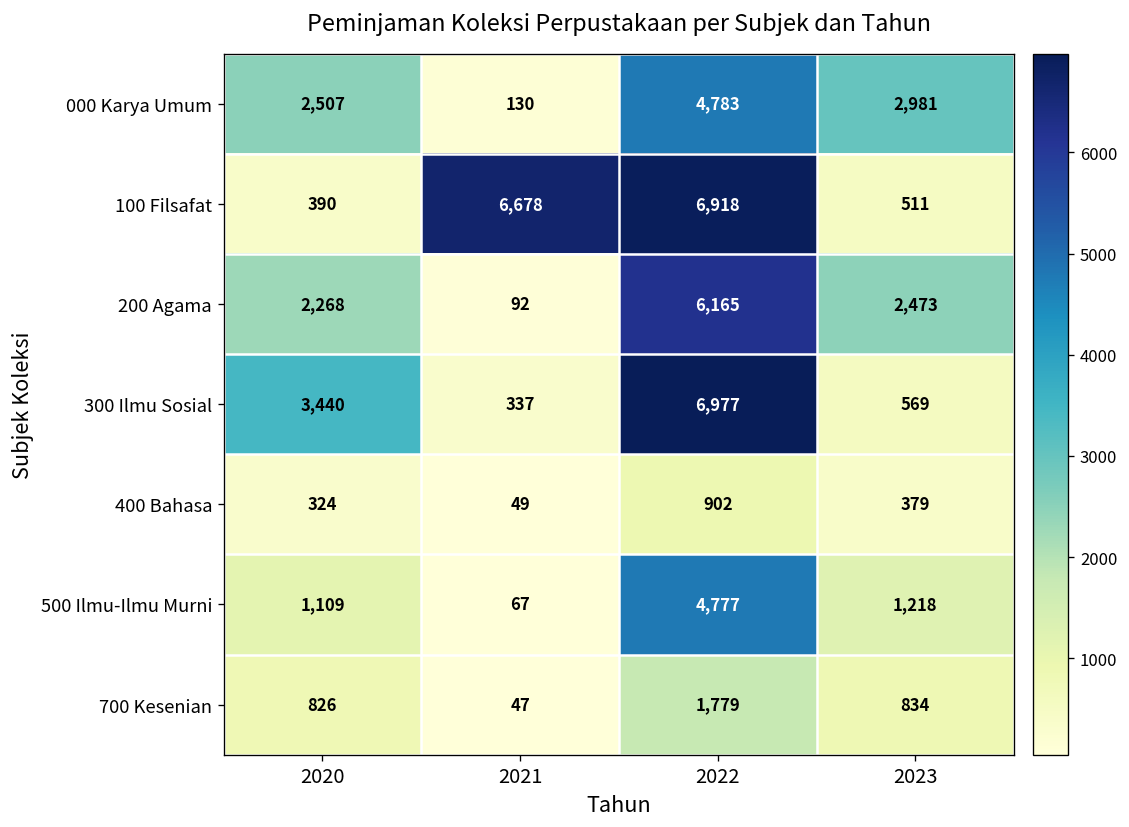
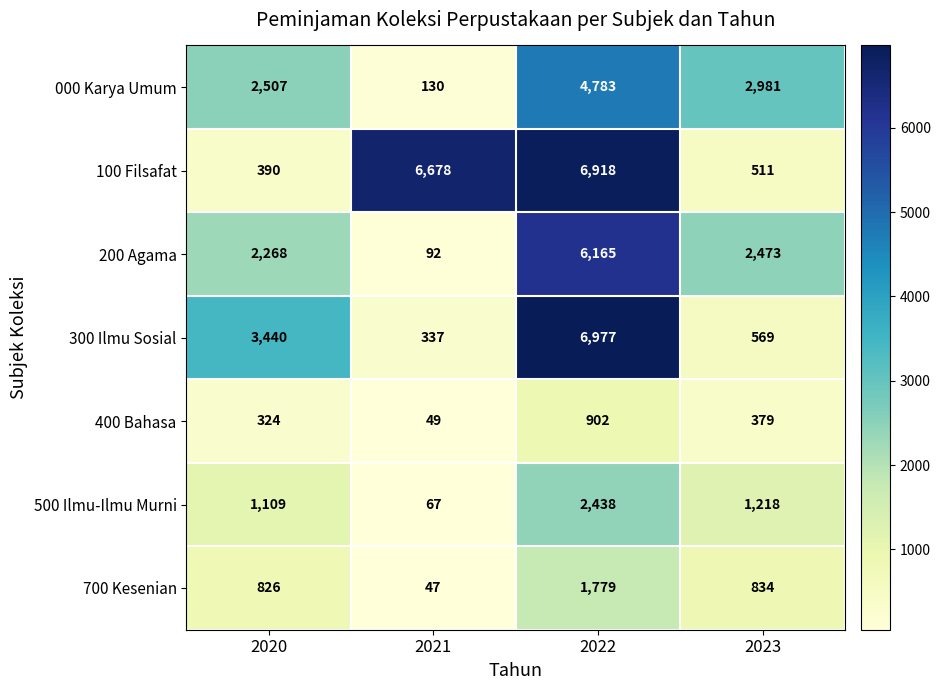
  {
    "000 Karya Umum": {
      "2020": "2,507",
      "2021": "130",
      "2022": "4,783",
      "2023": "2,981"
    },
    "100 Filsafat": {
      "2020": "390",
      "2021": "6,678",
      "2022": "6,918",
      "2023": "511"
    },
    "200 Agama": {
      "2020": "2,268",
      "2021": "92",
      "2022": "6,165",
      "2023": "2,473"
    },
    "300 Ilmu Sosial": {
      "2020": "3,440",
      "2021": "337",
      "2022": "6,977",
      "2023": "569"
    },
    "400 Bahasa": {
      "2020": "324",
      "2021": "49",
      "2022": "902",
      "2023": "379"
    },
    "500 Ilmu-Ilmu Murni": {
      "2020": "1,109",
      "2021": "67",
-     "2022": "4,777",
+     "2022": "2,438",
      "2023": "1,218"
    },
    "700 Kesenian": {
      "2020": "826",
      "2021": "47",
      "2022": "1,779",
      "2023": "834"
    }
  }
